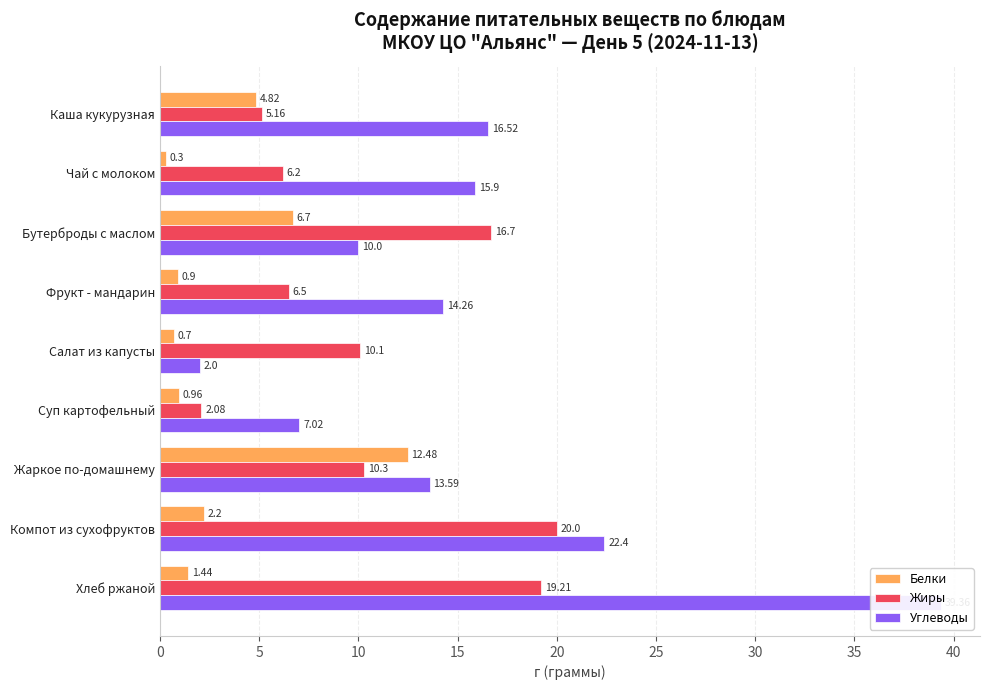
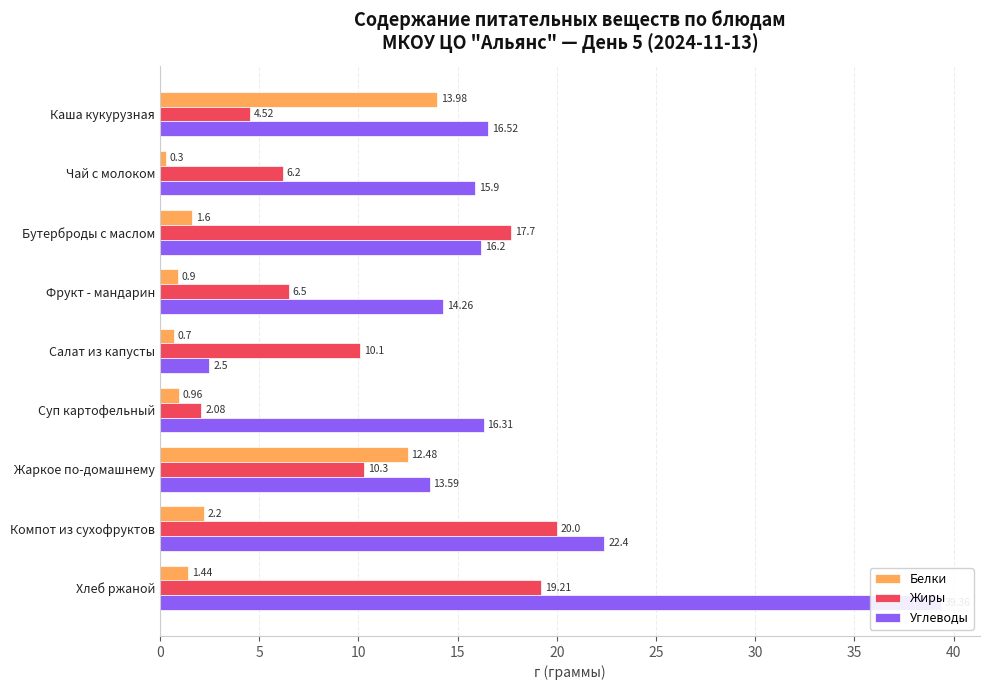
  {
    "Белки": {
-     "Каша кукурузная": 4.82,
+     "Каша кукурузная": 13.98,
      "Чай с молоком": 0.3,
-     "Бутерброды с маслом": 6.7,
+     "Бутерброды с маслом": 1.6,
      "Фрукт - мандарин": 0.9,
      "Салат из капусты": 0.7,
      "Суп картофельный": 0.96,
      "Жаркое по-домашнему": 12.48,
      "Компот из сухофруктов": 2.2,
      "Хлеб ржаной": 1.44
    },
    "Жиры": {
-     "Каша кукурузная": 5.16,
+     "Каша кукурузная": 4.52,
      "Чай с молоком": 6.2,
-     "Бутерброды с маслом": 16.7,
+     "Бутерброды с маслом": 17.7,
      "Фрукт - мандарин": 6.5,
      "Салат из капусты": 10.1,
      "Суп картофельный": 2.08,
      "Жаркое по-домашнему": 10.3,
      "Компот из сухофруктов": 20.0,
      "Хлеб ржаной": 19.21
    },
    "Углеводы": {
      "Каша кукурузная": 16.52,
      "Чай с молоком": 15.9,
-     "Бутерброды с маслом": 10.0,
+     "Бутерброды с маслом": 16.2,
      "Фрукт - мандарин": 14.26,
-     "Салат из капусты": 2.0,
-     "Суп картофельный": 7.02,
+     "Салат из капусты": 2.5,
+     "Суп картофельный": 16.31,
      "Жаркое по-домашнему": 13.59,
      "Компот из сухофруктов": 22.4
    }
  }
